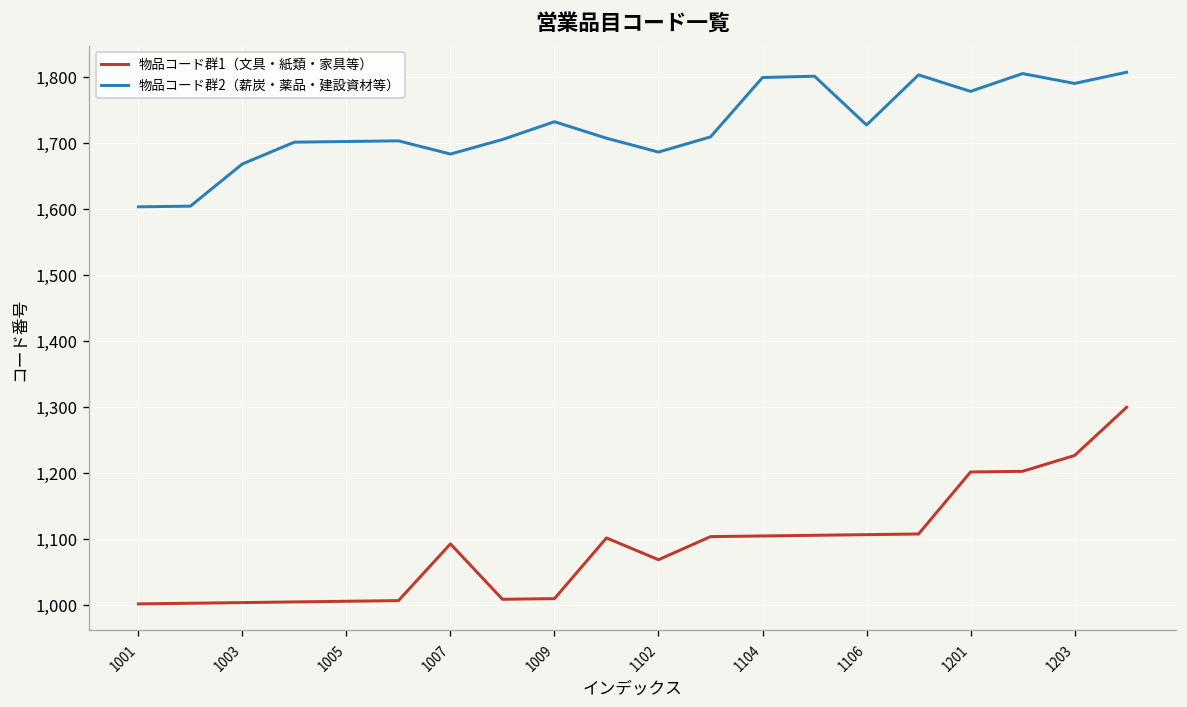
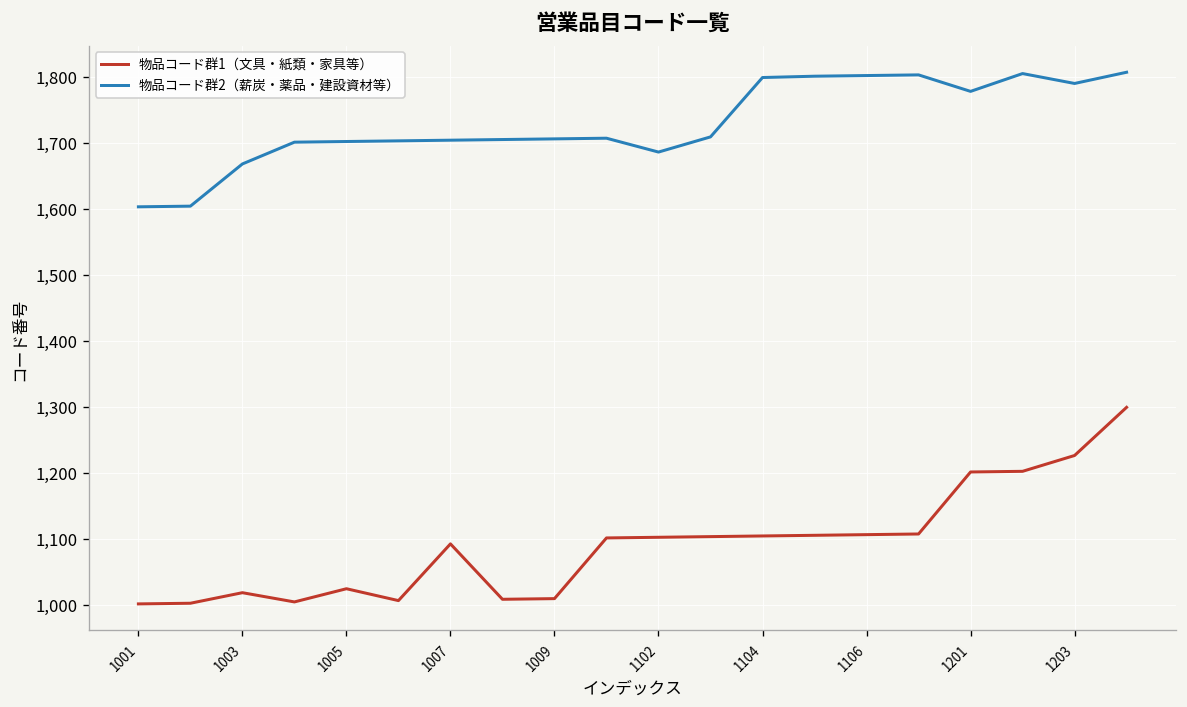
  {
    "物品コード群1（文具・紙類・家具等）": {
      "1001": "1,000",
-     "1003": "1,000",
-     "1005": "1,010",
+     "1003": "1,020",
+     "1005": "1,020",
      "1007": "1,090",
      "1009": "1,010",
-     "1102": "1,070",
+     "1102": "1,100",
      "1104": "1,100",
      "1106": "1,110",
      "1201": "1,200",
      "1203": "1,230"
    },
    "物品コード群2（薪炭・薬品・建設資材等）": {
      "1001": "1,600",
      "1003": "1,670",
      "1005": "1,700",
-     "1007": "1,680",
-     "1009": "1,730",
+     "1007": "1,700",
+     "1009": "1,710",
      "1102": "1,690",
      "1104": "1,800",
-     "1106": "1,730",
+     "1106": "1,800",
      "1201": "1,780",
      "1203": "1,790"
    }
  }
